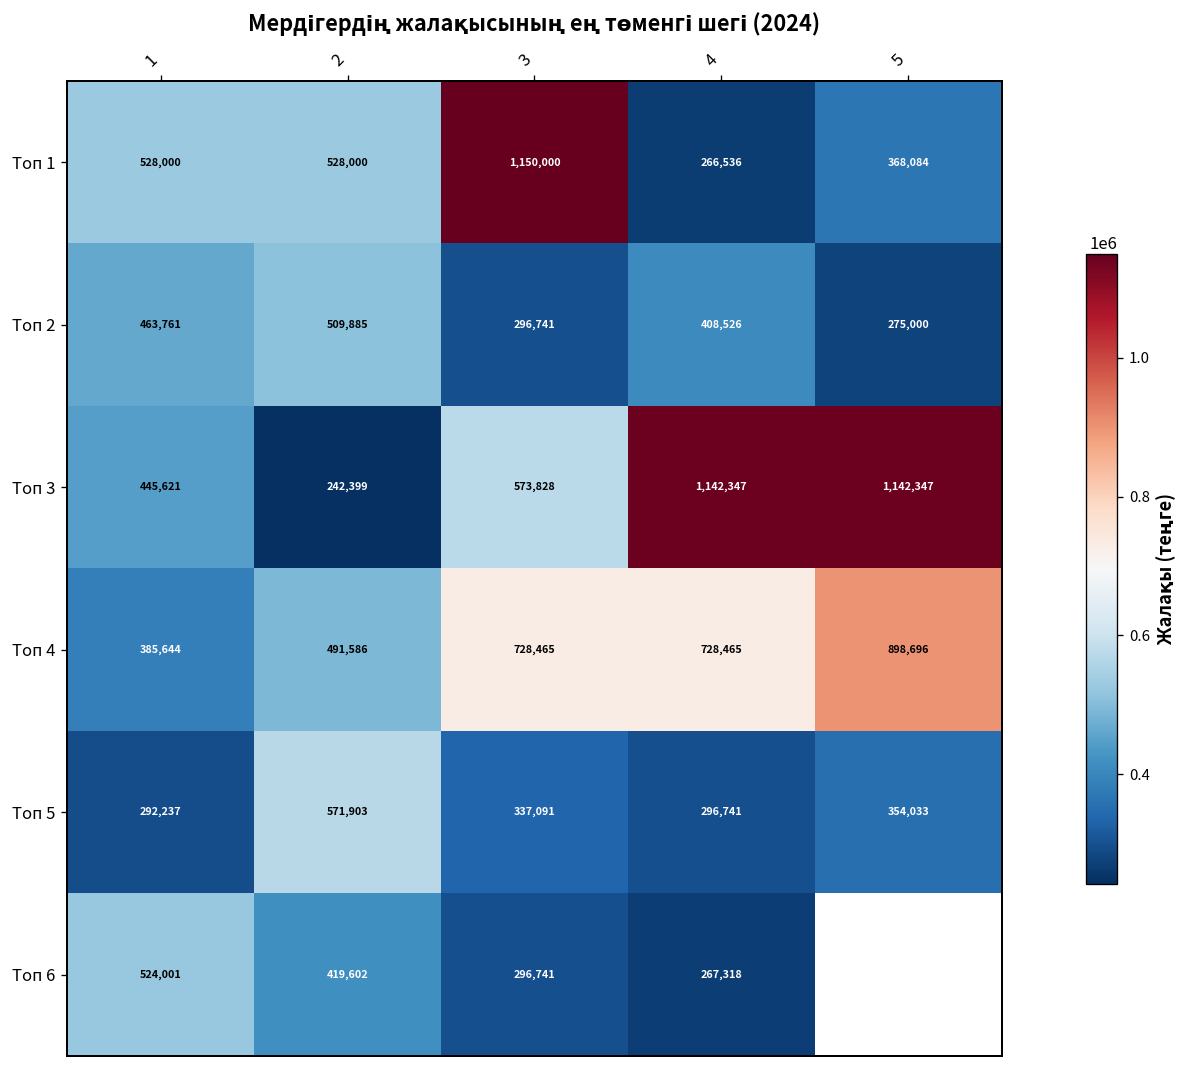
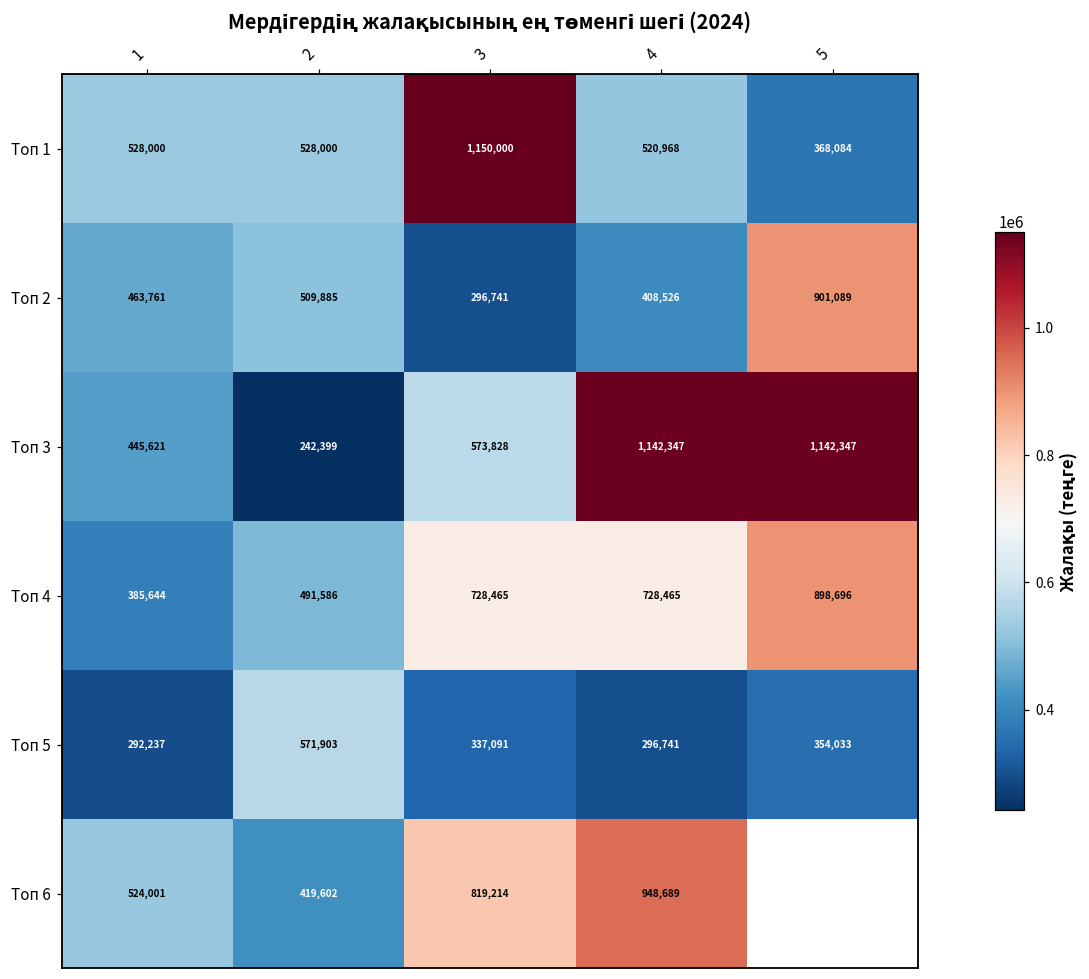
  {
    "Топ 1": {
      "1": "528,000",
      "2": "528,000",
      "3": "1,150,000",
-     "4": "266,536",
+     "4": "520,968",
      "5": "368,084"
    },
    "Топ 2": {
      "1": "463,761",
      "2": "509,885",
      "3": "296,741",
      "4": "408,526",
-     "5": "275,000"
+     "5": "901,089"
    },
    "Топ 3": {
      "1": "445,621",
      "2": "242,399",
      "3": "573,828",
      "4": "1,142,347",
      "5": "1,142,347"
    },
    "Топ 4": {
      "1": "385,644",
      "2": "491,586",
      "3": "728,465",
      "4": "728,465",
      "5": "898,696"
    },
    "Топ 5": {
      "1": "292,237",
      "2": "571,903",
      "3": "337,091",
      "4": "296,741",
      "5": "354,033"
    },
    "Топ 6": {
      "1": "524,001",
      "2": "419,602",
-     "3": "296,741",
-     "4": "267,318"
+     "3": "819,214",
+     "4": "948,689"
    }
  }
